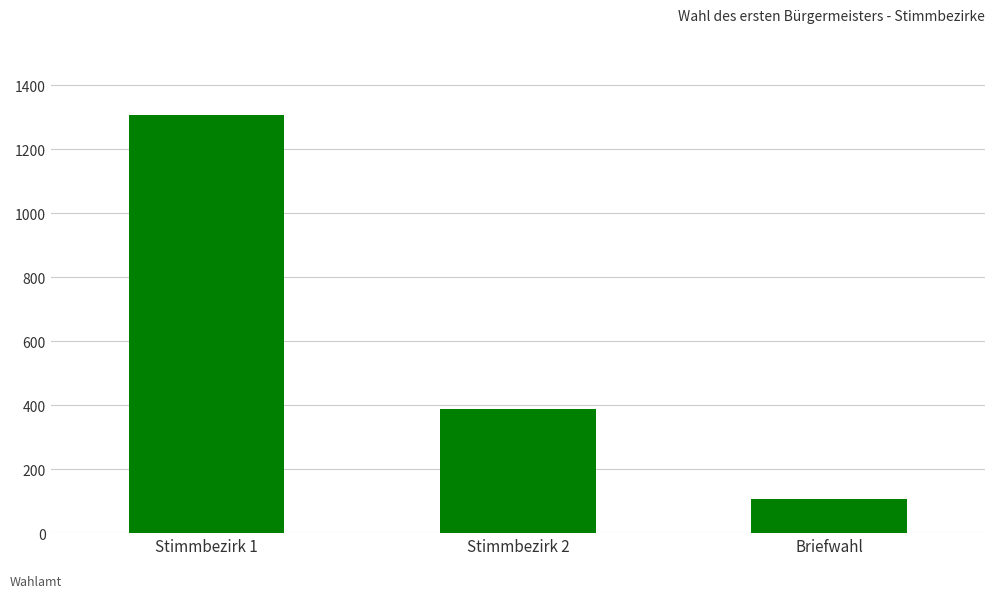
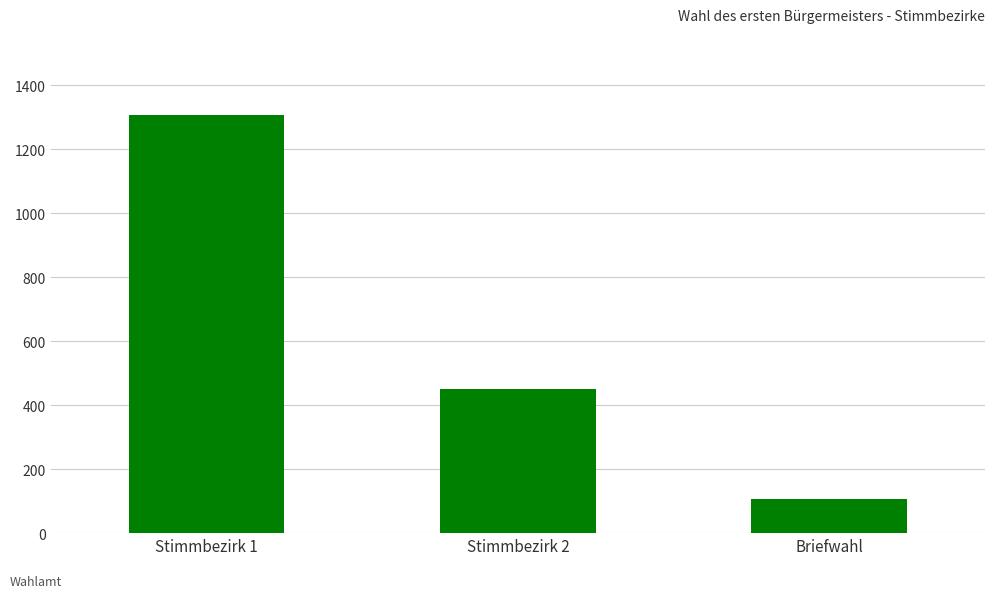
  {
    "Stimmbezirk 1": 1310,
-   "Stimmbezirk 2": 390,
+   "Stimmbezirk 2": 450,
    "Briefwahl": 110
  }
